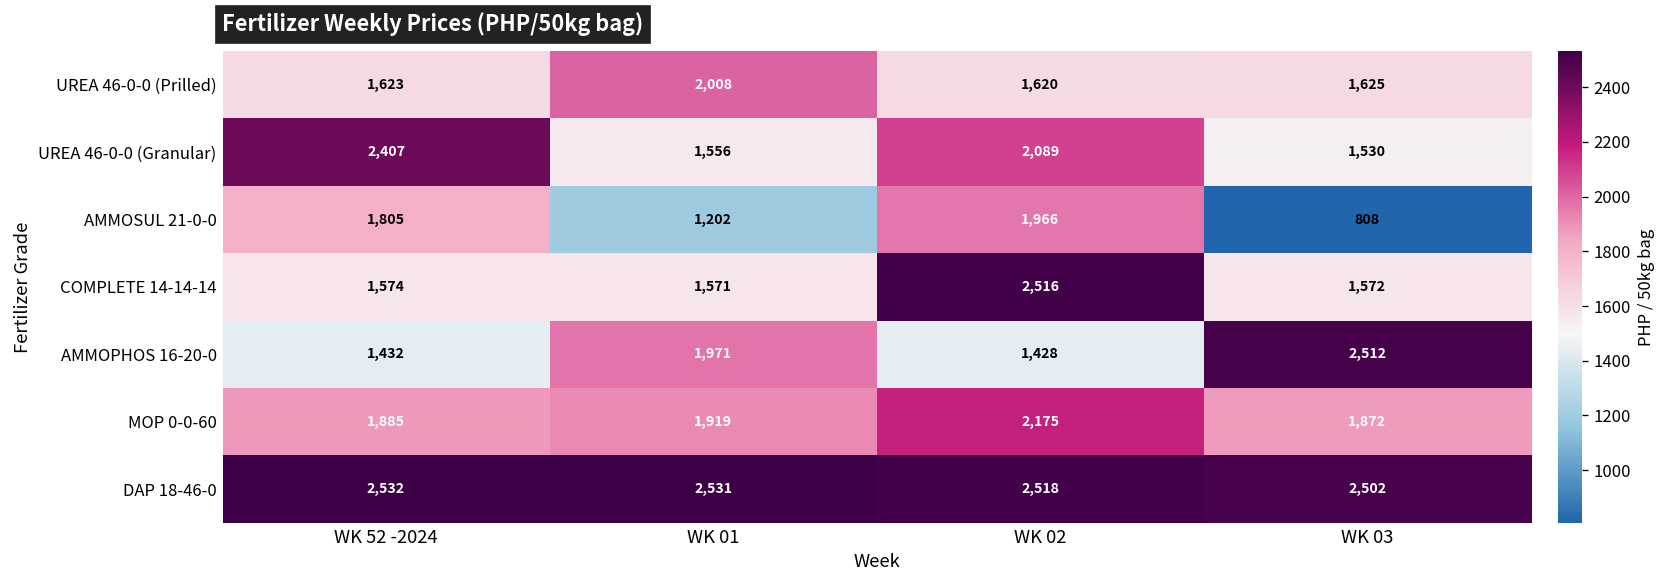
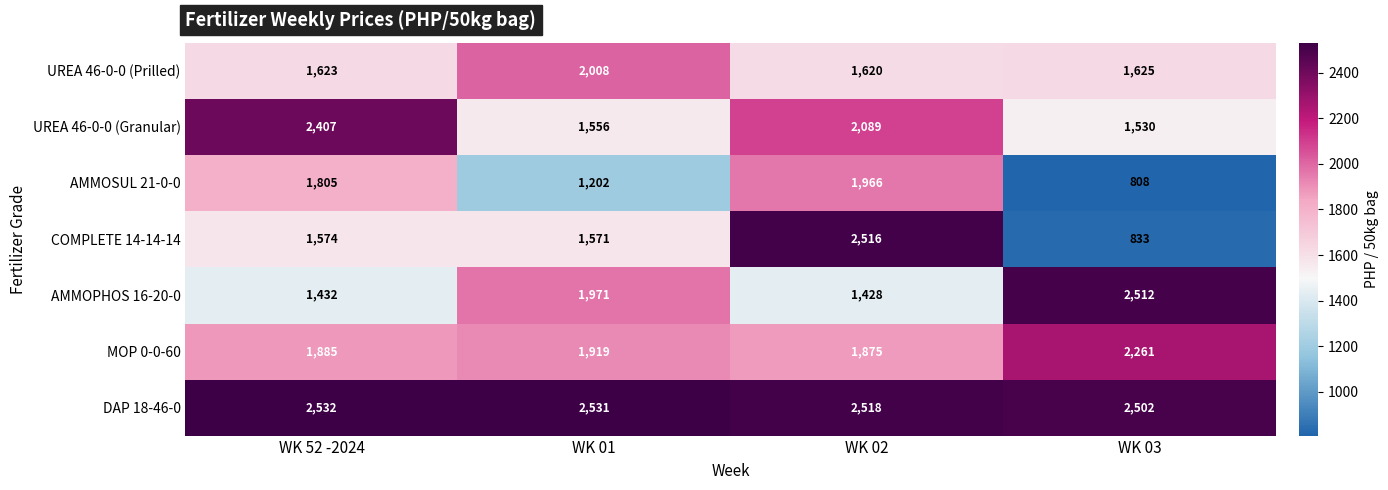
  {
    "UREA 46-0-0 (Prilled)": {
      "WK 52 -2024": "1,623",
      "WK 01": "2,008",
      "WK 02": "1,620",
      "WK 03": "1,625"
    },
    "UREA 46-0-0 (Granular)": {
      "WK 52 -2024": "2,407",
      "WK 01": "1,556",
      "WK 02": "2,089",
      "WK 03": "1,530"
    },
    "AMMOSUL 21-0-0": {
      "WK 52 -2024": "1,805",
      "WK 01": "1,202",
      "WK 02": "1,966",
      "WK 03": "808"
    },
    "COMPLETE 14-14-14": {
      "WK 52 -2024": "1,574",
      "WK 01": "1,571",
      "WK 02": "2,516",
-     "WK 03": "1,572"
+     "WK 03": "833"
    },
    "AMMOPHOS 16-20-0": {
      "WK 52 -2024": "1,432",
      "WK 01": "1,971",
      "WK 02": "1,428",
      "WK 03": "2,512"
    },
    "MOP 0-0-60": {
      "WK 52 -2024": "1,885",
      "WK 01": "1,919",
-     "WK 02": "2,175",
-     "WK 03": "1,872"
+     "WK 02": "1,875",
+     "WK 03": "2,261"
    },
    "DAP 18-46-0": {
      "WK 52 -2024": "2,532",
      "WK 01": "2,531",
      "WK 02": "2,518",
      "WK 03": "2,502"
    }
  }
